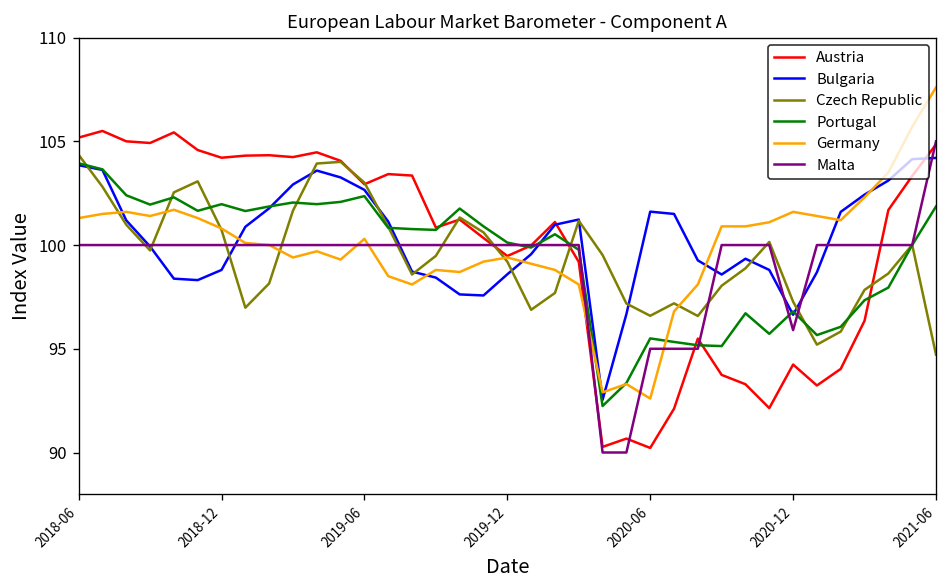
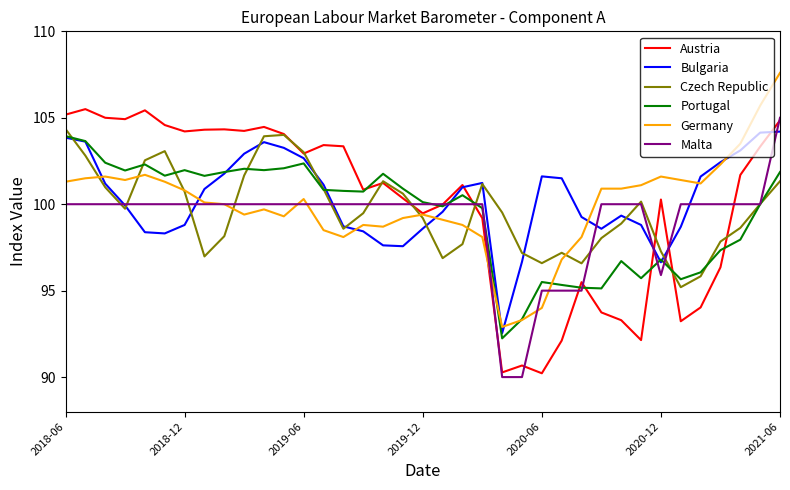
  {
    "Austria": {
      "2018-06": 105.2,
      "2018-12": 104.2,
      "2020-06": 90.2,
-     "2020-12": 94.2,
+     "2020-12": 100.3,
      "2021-06": 104.9
    },
    "Bulgaria": {
      "2018-12": 98.8,
      "2019-06": 102.7,
      "2019-12": 98.6,
      "2020-06": 101.6,
      "2020-12": 96.6,
      "2021-06": 104.2
    },
    "Czech Republic": {
      "2018-06": 104.4,
      "2019-12": 99.2,
      "2020-06": 96.6,
      "2020-12": 97.3,
-     "2021-06": 94.7
+     "2021-06": 101.3
    },
    "Portugal": {
      "2018-12": 102.0,
      "2019-06": 102.4,
      "2020-06": 95.5,
      "2020-12": 96.8,
      "2021-06": 101.9
    },
    "Germany": {
      "2018-06": 101.3,
      "2019-06": 100.3,
-     "2020-06": 92.6,
+     "2020-06": 94.0,
      "2020-12": 101.6,
      "2021-06": 107.6
    },
    "Malta": {
      "2018-06": 100.0,
      "2018-12": 100.0,
      "2019-06": 100.0,
      "2020-06": 95.0,
      "2020-12": 95.9,
      "2021-06": 105.0
    }
  }
